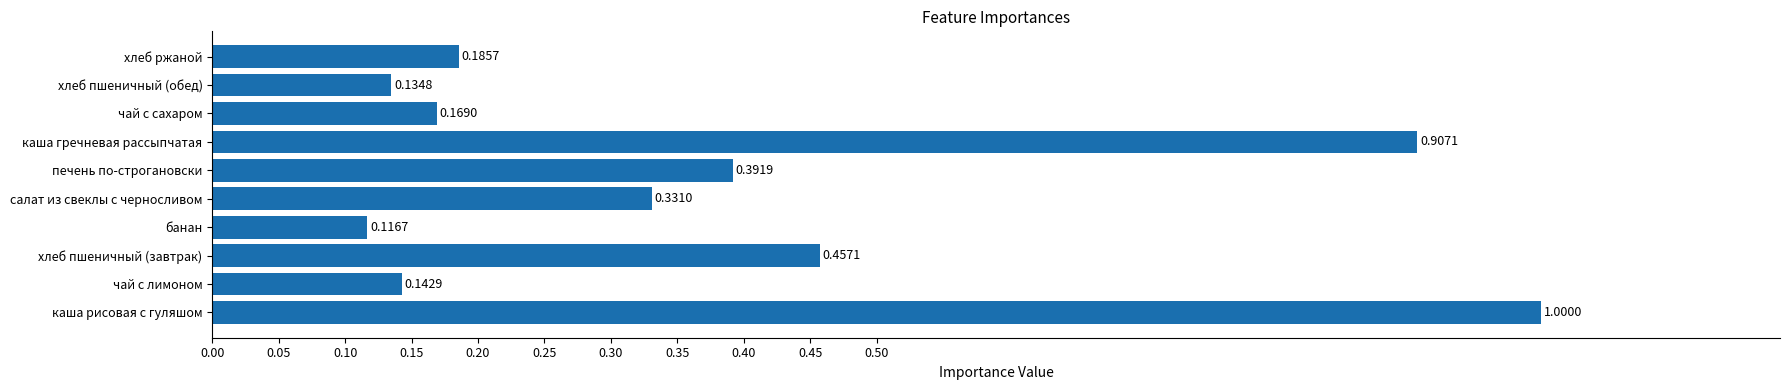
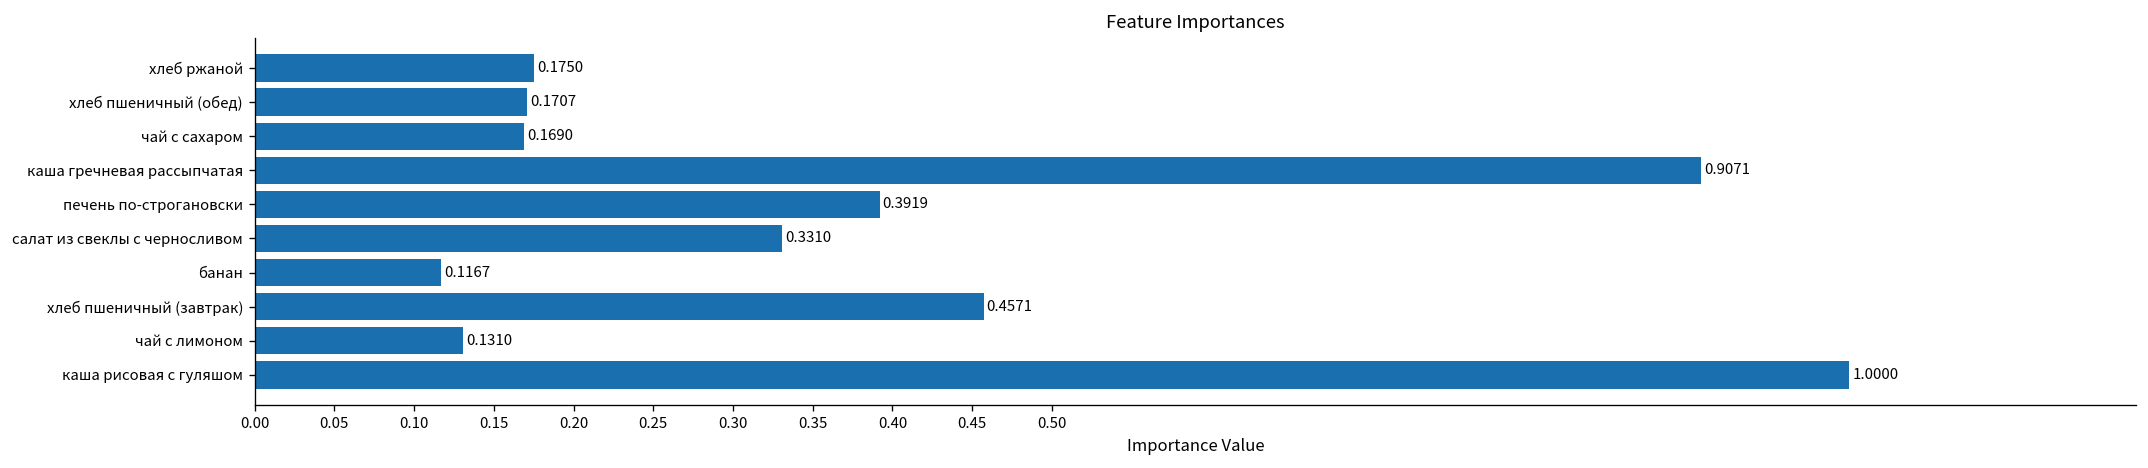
  {
-   "хлеб ржаной": 0.1857,
-   "хлеб пшеничный (обед)": 0.1348,
+   "хлеб ржаной": 0.1750,
+   "хлеб пшеничный (обед)": 0.1707,
    "чай с сахаром": 0.1690,
    "каша гречневая рассыпчатая": 0.9071,
    "печень по-строгановски": 0.3919,
    "салат из свеклы с черносливом": 0.3310,
    "банан": 0.1167,
    "хлеб пшеничный (завтрак)": 0.4571,
-   "чай с лимоном": 0.1429,
+   "чай с лимоном": 0.1310,
    "каша рисовая с гуляшом": 1.0000
  }
